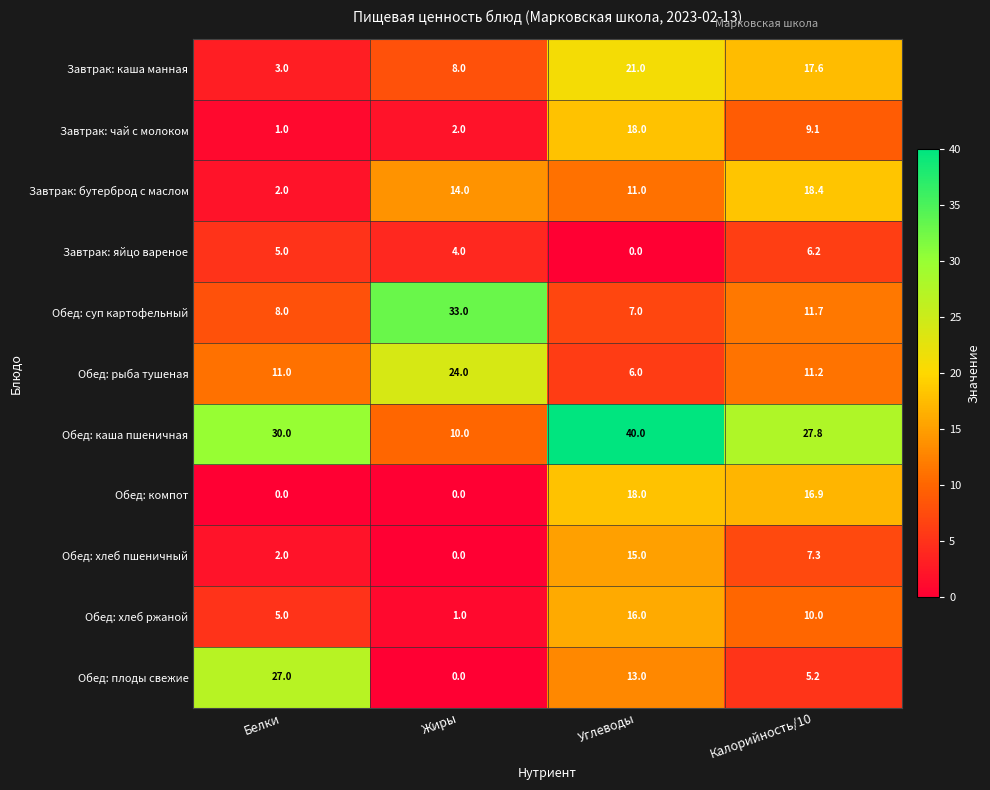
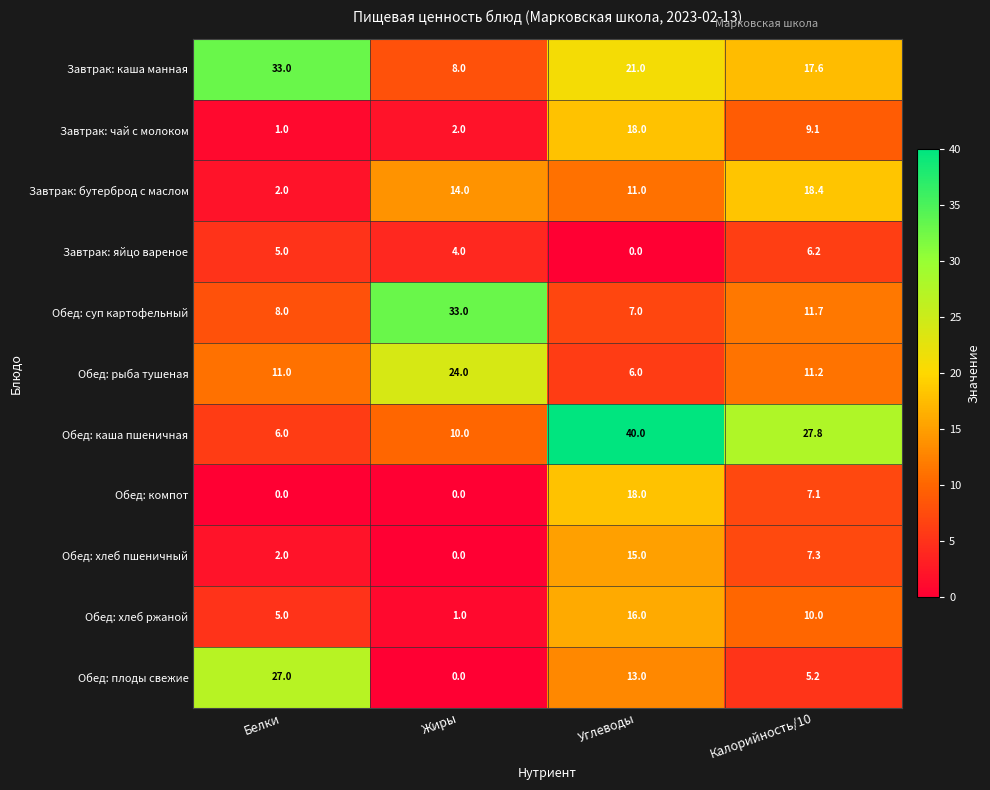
  {
    "Завтрак: каша манная": {
-     "Белки": 3.0,
+     "Белки": 33.0,
      "Жиры": 8.0,
      "Углеводы": 21.0,
      "Калорийность/10": 17.6
    },
    "Завтрак: чай с молоком": {
      "Белки": 1.0,
      "Жиры": 2.0,
      "Углеводы": 18.0,
      "Калорийность/10": 9.1
    },
    "Завтрак: бутерброд с маслом": {
      "Белки": 2.0,
      "Жиры": 14.0,
      "Углеводы": 11.0,
      "Калорийность/10": 18.4
    },
    "Завтрак: яйцо вареное": {
      "Белки": 5.0,
      "Жиры": 4.0,
      "Углеводы": 0.0,
      "Калорийность/10": 6.2
    },
    "Обед: суп картофельный": {
      "Белки": 8.0,
      "Жиры": 33.0,
      "Углеводы": 7.0,
      "Калорийность/10": 11.7
    },
    "Обед: рыба тушеная": {
      "Белки": 11.0,
      "Жиры": 24.0,
      "Углеводы": 6.0,
      "Калорийность/10": 11.2
    },
    "Обед: каша пшеничная": {
-     "Белки": 30.0,
+     "Белки": 6.0,
      "Жиры": 10.0,
      "Углеводы": 40.0,
      "Калорийность/10": 27.8
    },
    "Обед: компот": {
      "Белки": 0.0,
      "Жиры": 0.0,
      "Углеводы": 18.0,
-     "Калорийность/10": 16.9
+     "Калорийность/10": 7.1
    },
    "Обед: хлеб пшеничный": {
      "Белки": 2.0,
      "Жиры": 0.0,
      "Углеводы": 15.0,
      "Калорийность/10": 7.3
    },
    "Обед: хлеб ржаной": {
      "Белки": 5.0,
      "Жиры": 1.0,
      "Углеводы": 16.0,
      "Калорийность/10": 10.0
    },
    "Обед: плоды свежие": {
      "Белки": 27.0,
      "Жиры": 0.0,
      "Углеводы": 13.0,
      "Калорийность/10": 5.2
    }
  }
